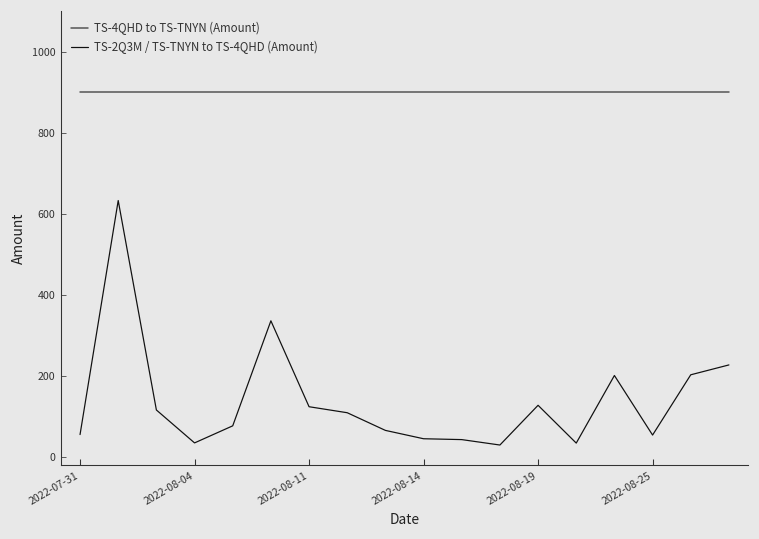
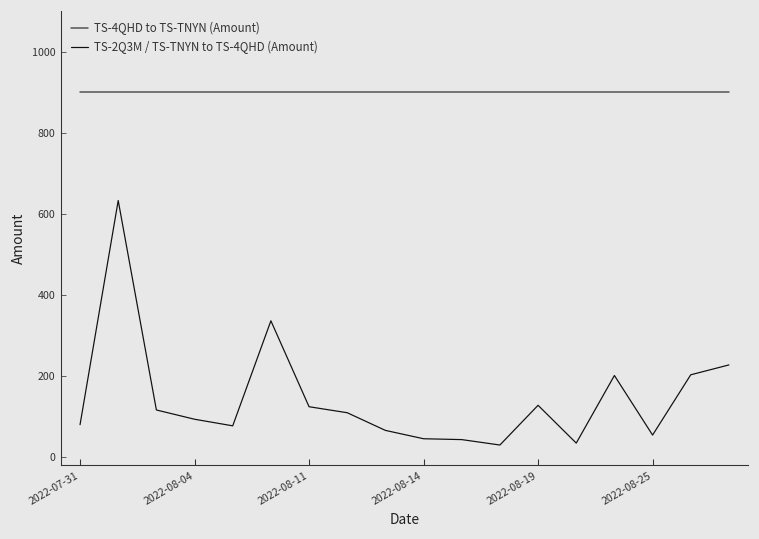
  {
    "TS-4QHD to TS-TNYN (Amount)": {
      "2022-07-31": 900,
      "2022-08-04": 900,
      "2022-08-11": 900,
      "2022-08-14": 900,
      "2022-08-19": 900,
      "2022-08-25": 900
    },
    "TS-2Q3M / TS-TNYN to TS-4QHD (Amount)": {
-     "2022-07-31": 60,
-     "2022-08-04": 30,
+     "2022-07-31": 80,
+     "2022-08-04": 90,
      "2022-08-11": 120,
      "2022-08-14": 40,
      "2022-08-19": 130,
      "2022-08-25": 50
    }
  }
